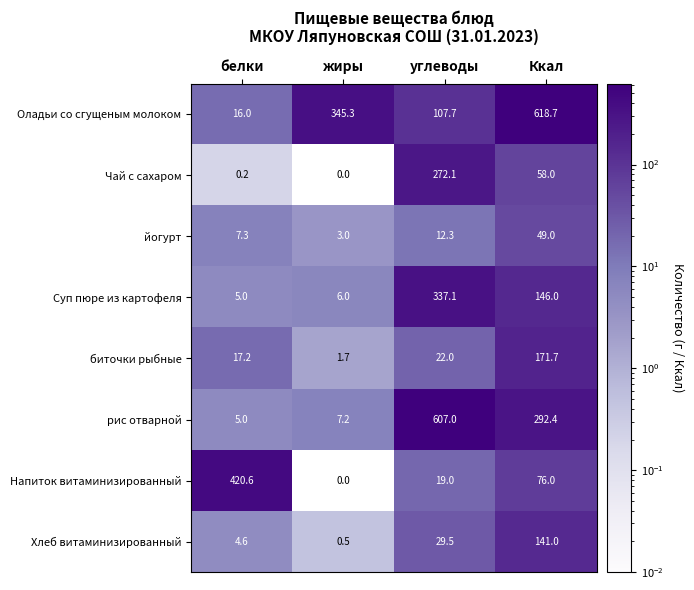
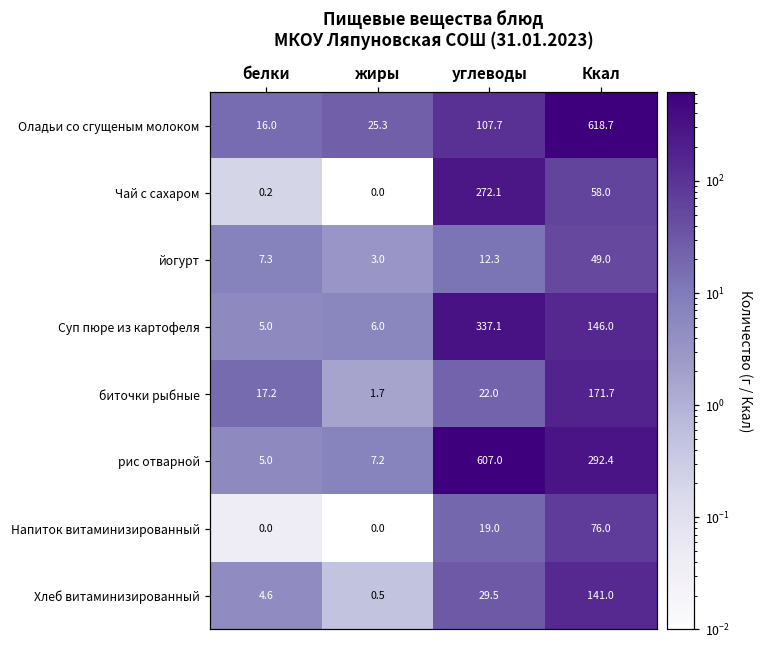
  {
    "Оладьи со сгущеным молоком": {
      "белки": 16.0,
-     "жиры": 345.3,
+     "жиры": 25.3,
      "углеводы": 107.7,
      "Ккал": 618.7
    },
    "Чай с сахаром": {
      "белки": 0.2,
      "жиры": 0.0,
      "углеводы": 272.1,
      "Ккал": 58.0
    },
    "йогурт": {
      "белки": 7.3,
      "жиры": 3.0,
      "углеводы": 12.3,
      "Ккал": 49.0
    },
    "Суп пюре из картофеля": {
      "белки": 5.0,
      "жиры": 6.0,
      "углеводы": 337.1,
      "Ккал": 146.0
    },
    "биточки рыбные": {
      "белки": 17.2,
      "жиры": 1.7,
      "углеводы": 22.0,
      "Ккал": 171.7
    },
    "рис отварной": {
      "белки": 5.0,
      "жиры": 7.2,
      "углеводы": 607.0,
      "Ккал": 292.4
    },
    "Напиток витаминизированный": {
-     "белки": 420.6,
+     "белки": 0.0,
      "жиры": 0.0,
      "углеводы": 19.0,
      "Ккал": 76.0
    },
    "Хлеб витаминизированный": {
      "белки": 4.6,
      "жиры": 0.5,
      "углеводы": 29.5,
      "Ккал": 141.0
    }
  }
